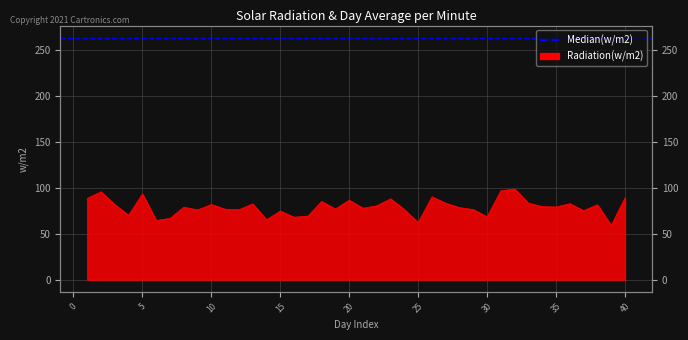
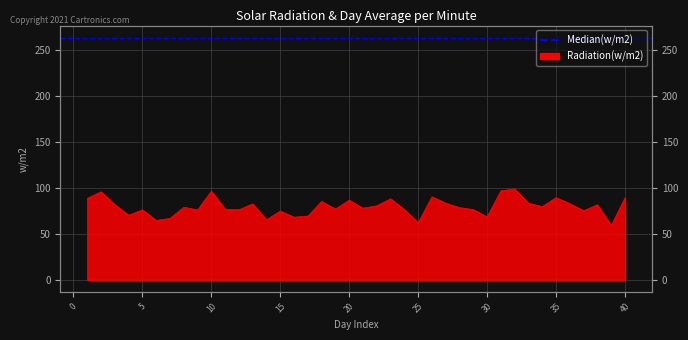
  {
-   "5": 90,
-   "10": 80,
+   "5": 80,
+   "10": 100,
    "15": 70,
    "20": 90,
    "25": 60,
    "30": 70,
-   "35": 80,
+   "35": 90,
    "40": 90
  }
